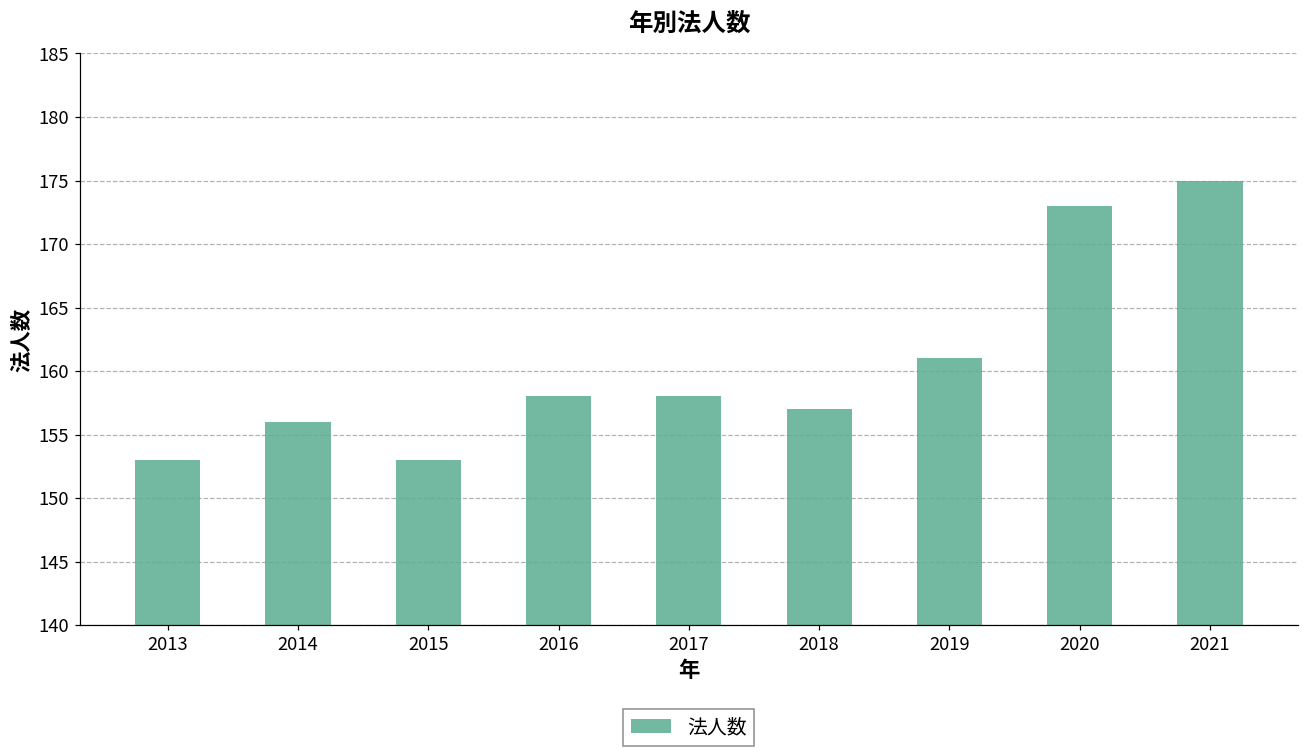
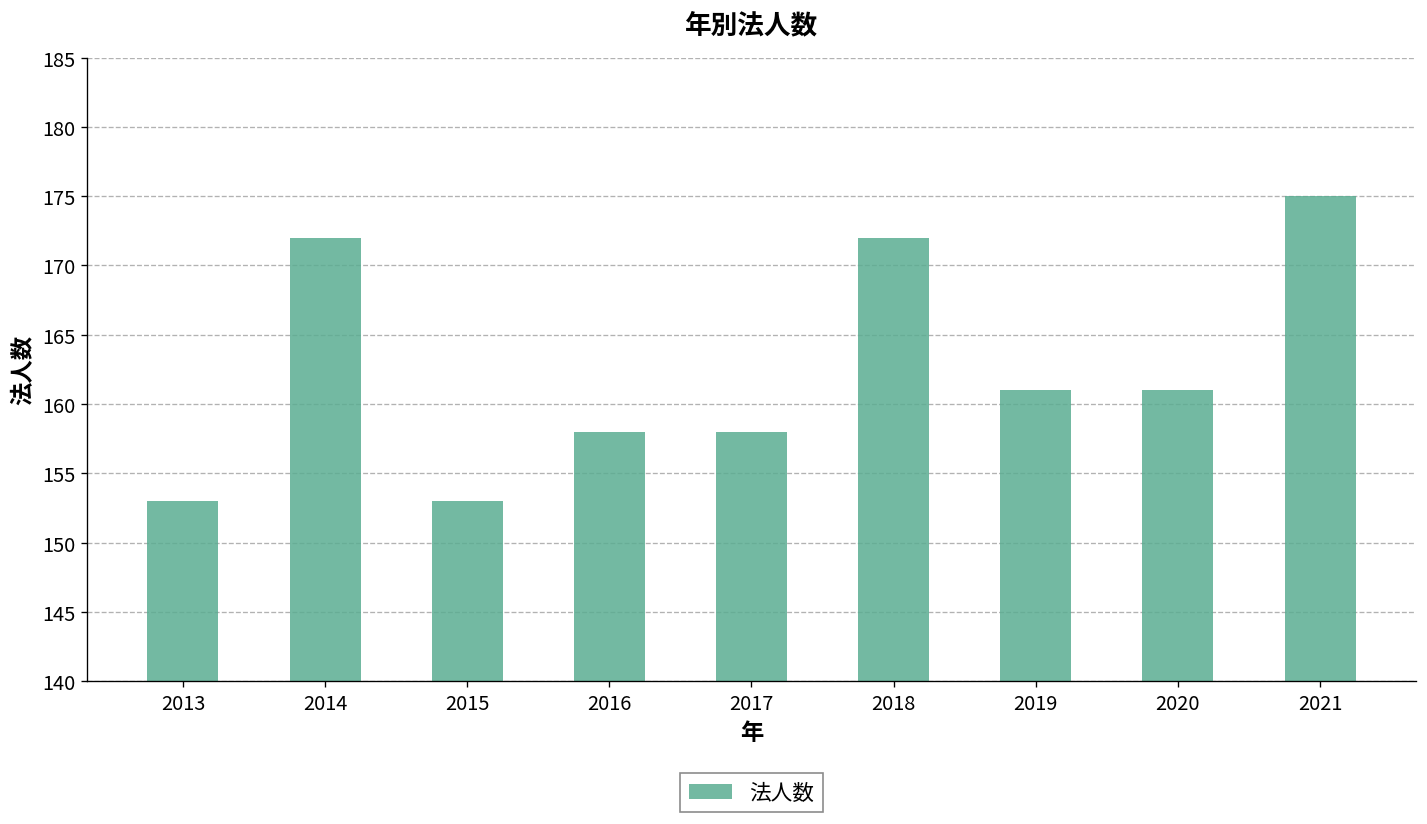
  {
    "2013": 153,
-   "2014": 156,
+   "2014": 172,
    "2015": 153,
    "2016": 158,
    "2017": 158,
-   "2018": 157,
+   "2018": 172,
    "2019": 161,
-   "2020": 173,
+   "2020": 161,
    "2021": 175
  }
